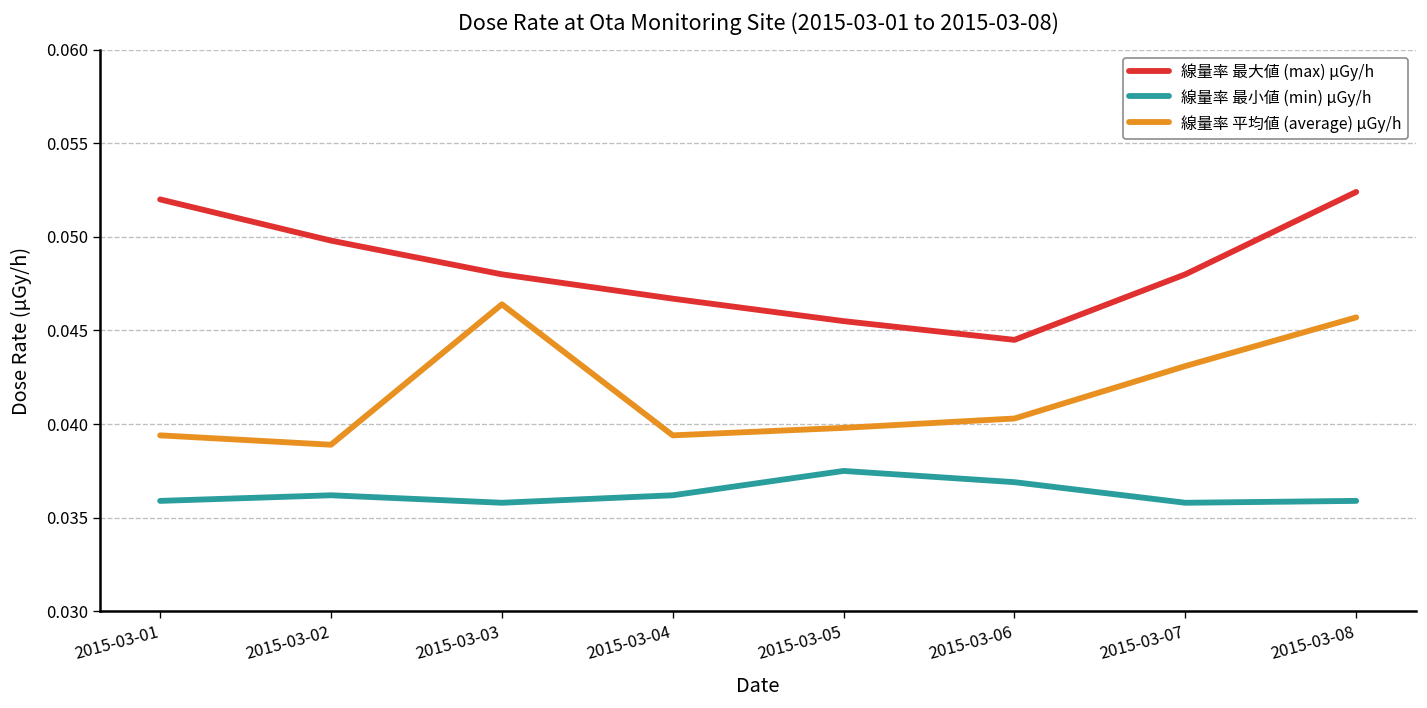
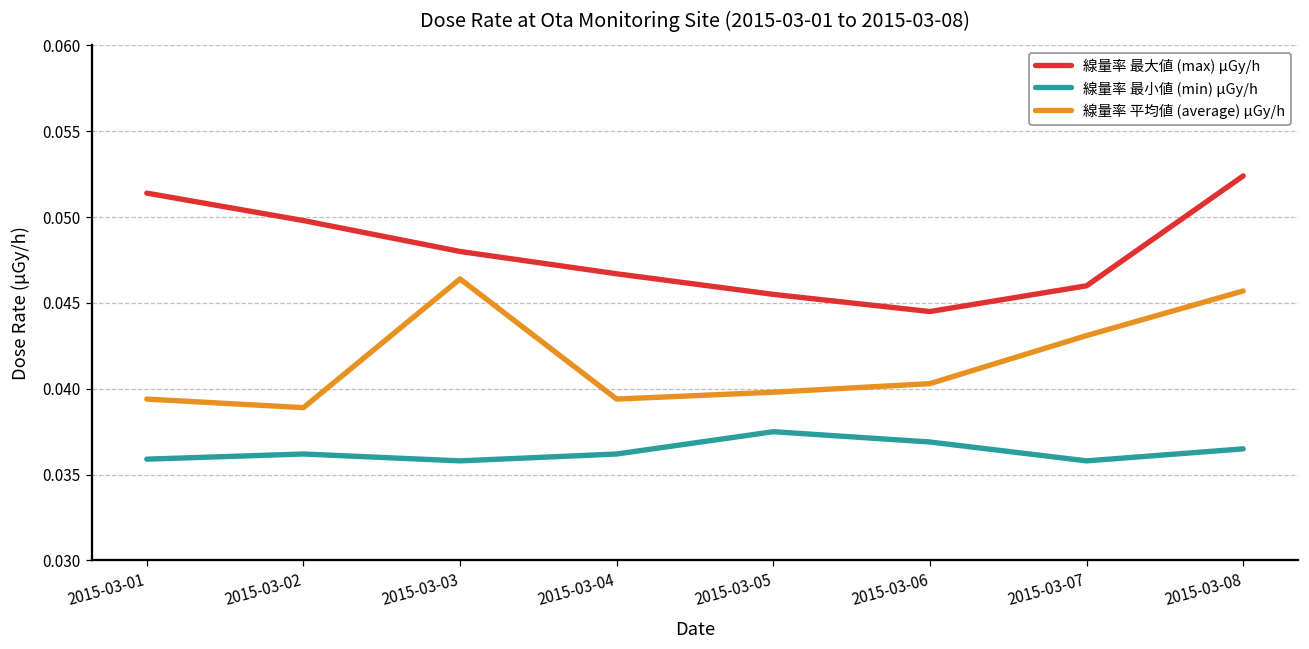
  {
    "線量率 最大値 (max) μGy/h": {
-     "2015-03-01": 0.0520,
+     "2015-03-01": 0.0514,
      "2015-03-02": 0.0498,
      "2015-03-03": 0.0480,
      "2015-03-04": 0.0467,
      "2015-03-05": 0.0455,
      "2015-03-06": 0.0445,
-     "2015-03-07": 0.048,
+     "2015-03-07": 0.046,
      "2015-03-08": 0.0524
    },
    "線量率 最小値 (min) μGy/h": {
      "2015-03-01": 0.0359,
      "2015-03-02": 0.0362,
      "2015-03-03": 0.0358,
      "2015-03-04": 0.0362,
      "2015-03-05": 0.0375,
      "2015-03-06": 0.0369,
      "2015-03-07": 0.0358,
-     "2015-03-08": 0.0359
+     "2015-03-08": 0.0365
    },
    "線量率 平均値 (average) μGy/h": {
      "2015-03-01": 0.0394,
      "2015-03-02": 0.0389,
      "2015-03-03": 0.0464,
      "2015-03-04": 0.0394,
      "2015-03-05": 0.0398,
      "2015-03-06": 0.0403,
      "2015-03-07": 0.0431,
      "2015-03-08": 0.0457
    }
  }
